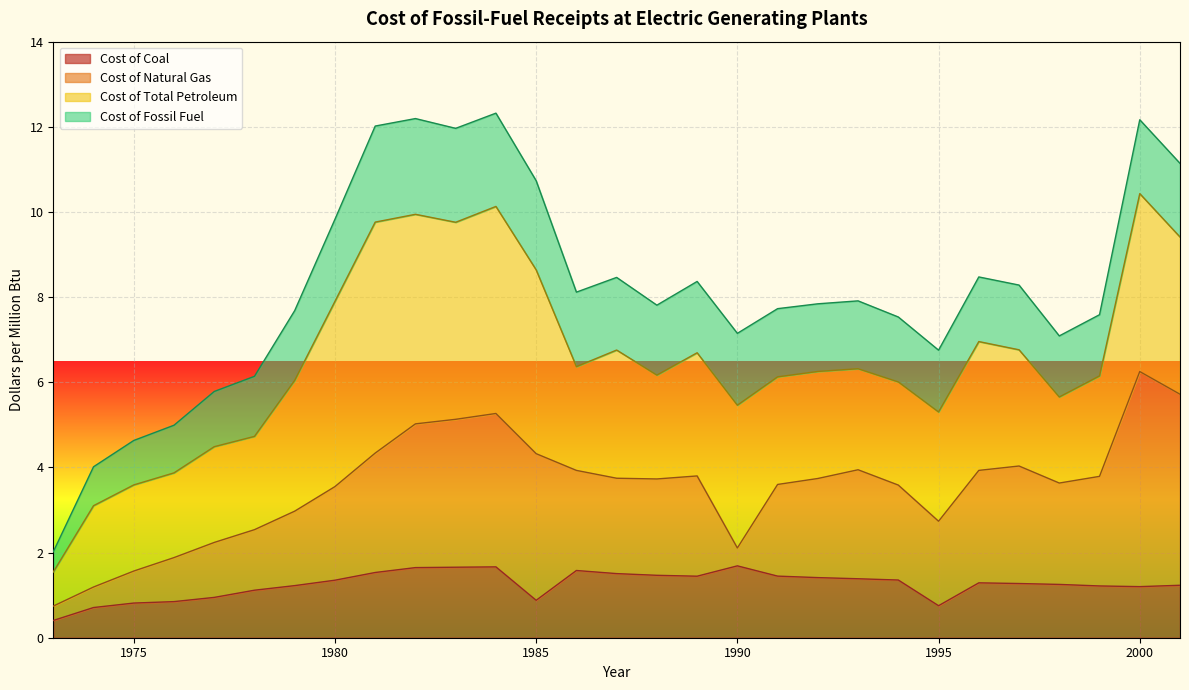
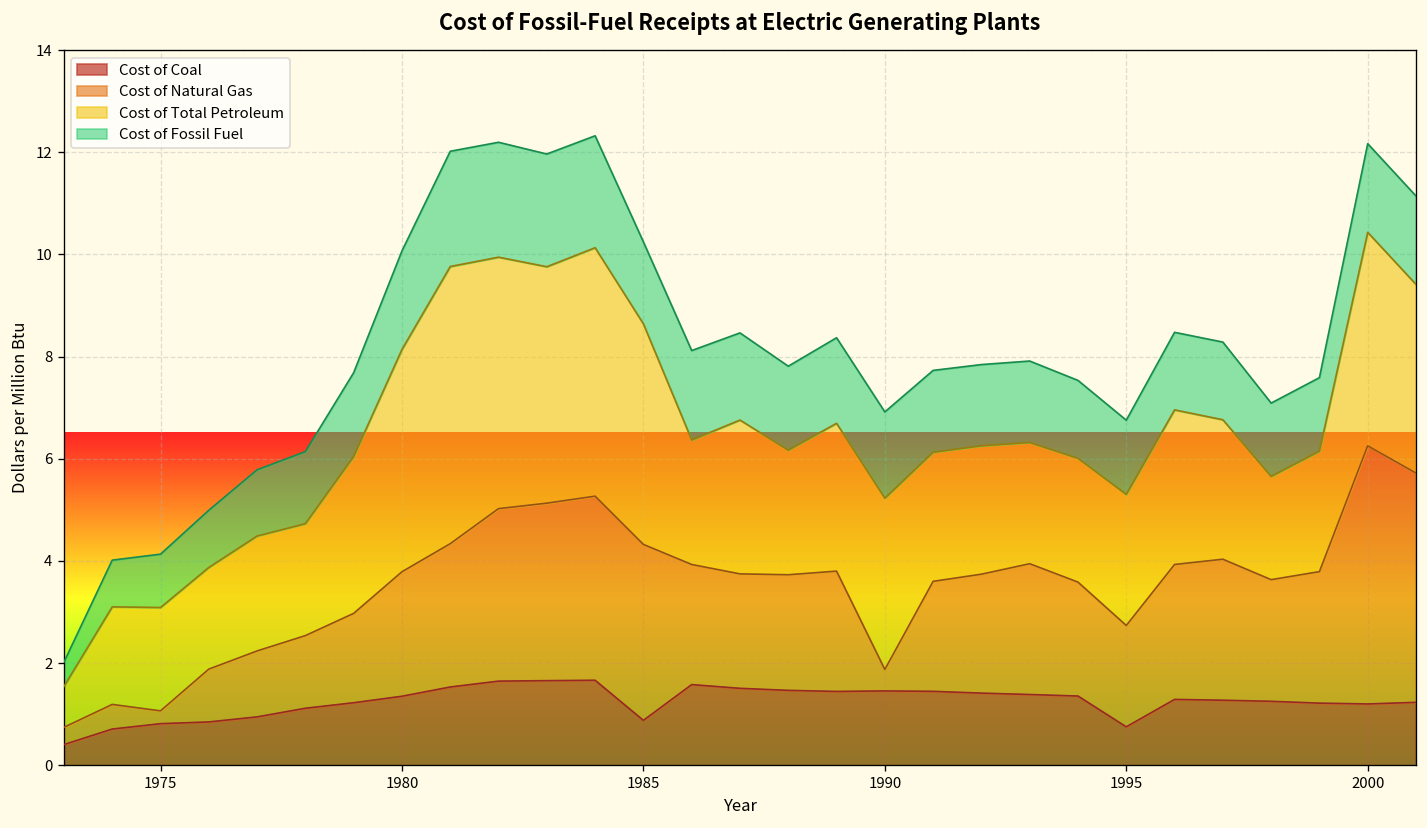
  {
    "Cost of Coal": {
      "1975": 0.8,
      "1980": 1.4,
      "1985": 0.9,
-     "1990": 1.7,
+     "1990": 1.5,
      "1995": 0.8,
      "2000": 1.2
    },
    "Cost of Natural Gas": {
-     "1975": 0.8,
-     "1980": 2.2,
+     "1975": 0.3,
+     "1980": 2.4,
      "1985": 3.4,
      "1990": 0.4,
      "1995": 2.0,
      "2000": 5.1
    },
    "Cost of Total Petroleum": {
      "1975": 2.0,
      "1980": 4.4,
      "1985": 4.3,
      "1990": 3.4,
      "1995": 2.6,
      "2000": 4.2
    },
    "Cost of Fossil Fuel": {
      "1975": 1.0,
      "1980": 1.9,
-     "1985": 2.1,
+     "1985": 1.6,
      "1990": 1.7,
      "1995": 1.5,
      "2000": 1.7
    }
  }
